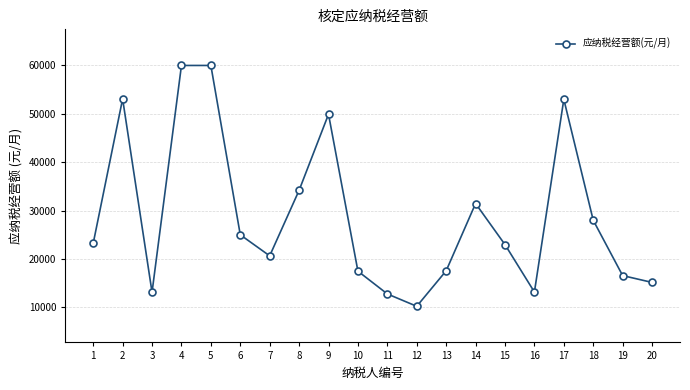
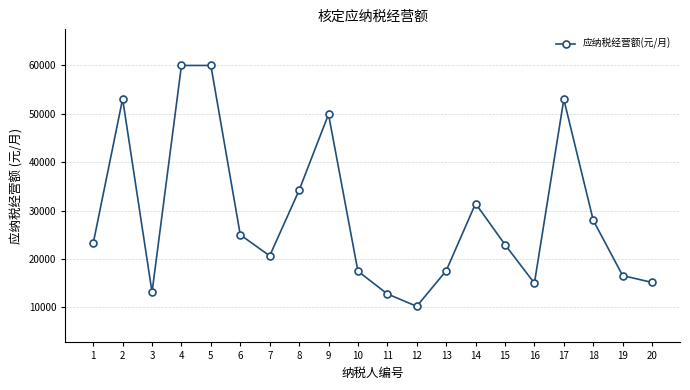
  {
    "1": 23000,
    "2": 53000,
    "3": 13000,
    "4": 60000,
    "5": 60000,
    "6": 25000,
    "7": 21000,
    "8": 34000,
    "9": 50000,
    "10": 17000,
    "11": 13000,
    "12": 10000,
    "13": 18000,
    "14": 31000,
    "15": 23000,
-   "16": 13000,
+   "16": 15000,
    "17": 53000,
    "18": 28000,
    "19": 17000,
    "20": 15000
  }
